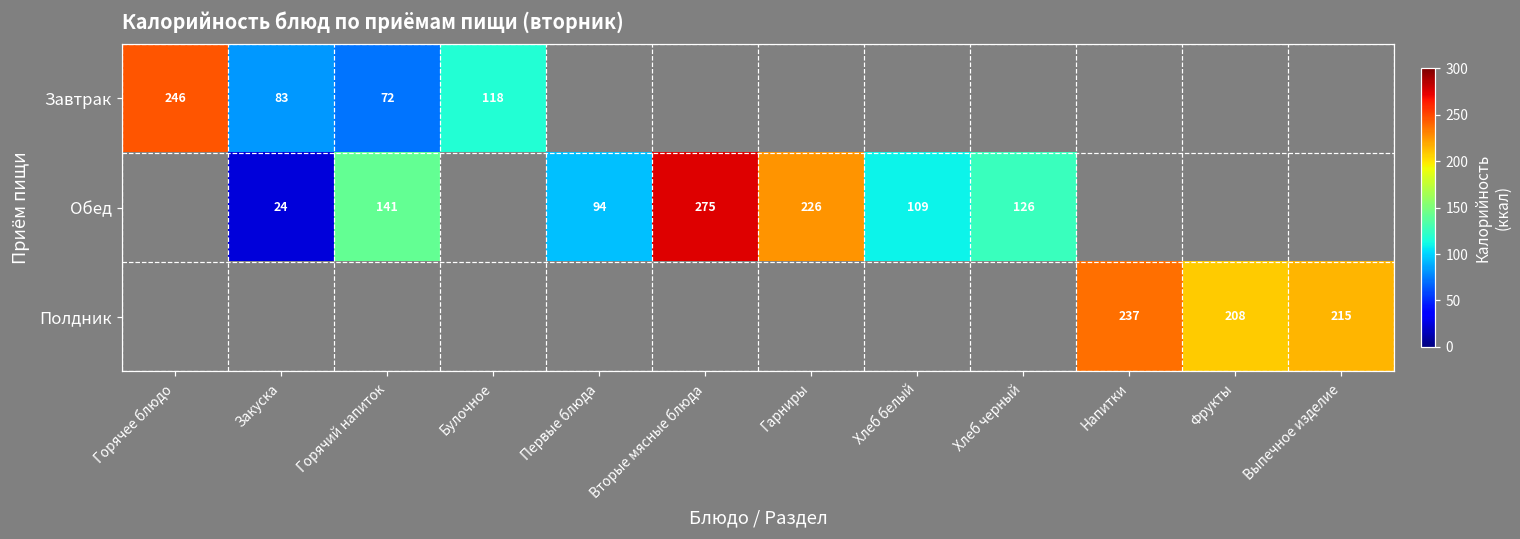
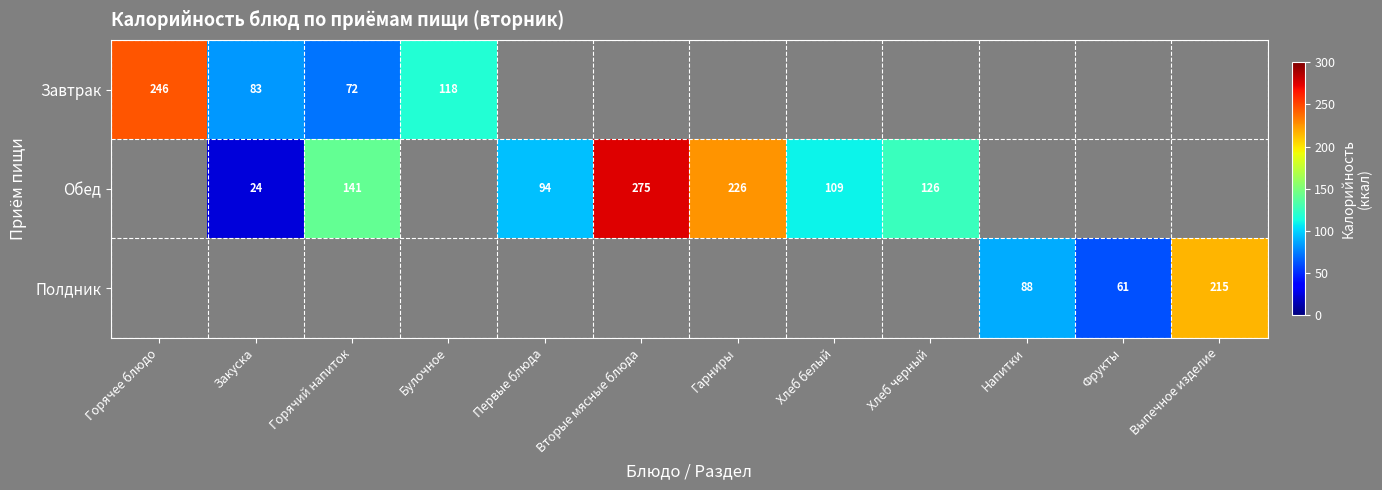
  {
    "Завтрак": {
      "Горячее блюдо": 246,
      "Закуска": 83,
      "Горячий напиток": 72,
      "Булочное": 118
    },
    "Обед": {
      "Закуска": 24,
      "Горячий напиток": 141,
      "Первые блюда": 94,
      "Вторые мясные блюда": 275,
      "Гарниры": 226,
      "Хлеб белый": 109,
      "Хлеб черный": 126
    },
    "Полдник": {
-     "Напитки": 237,
-     "Фрукты": 208,
+     "Напитки": 88,
+     "Фрукты": 61,
      "Выпечное изделие": 215
    }
  }
